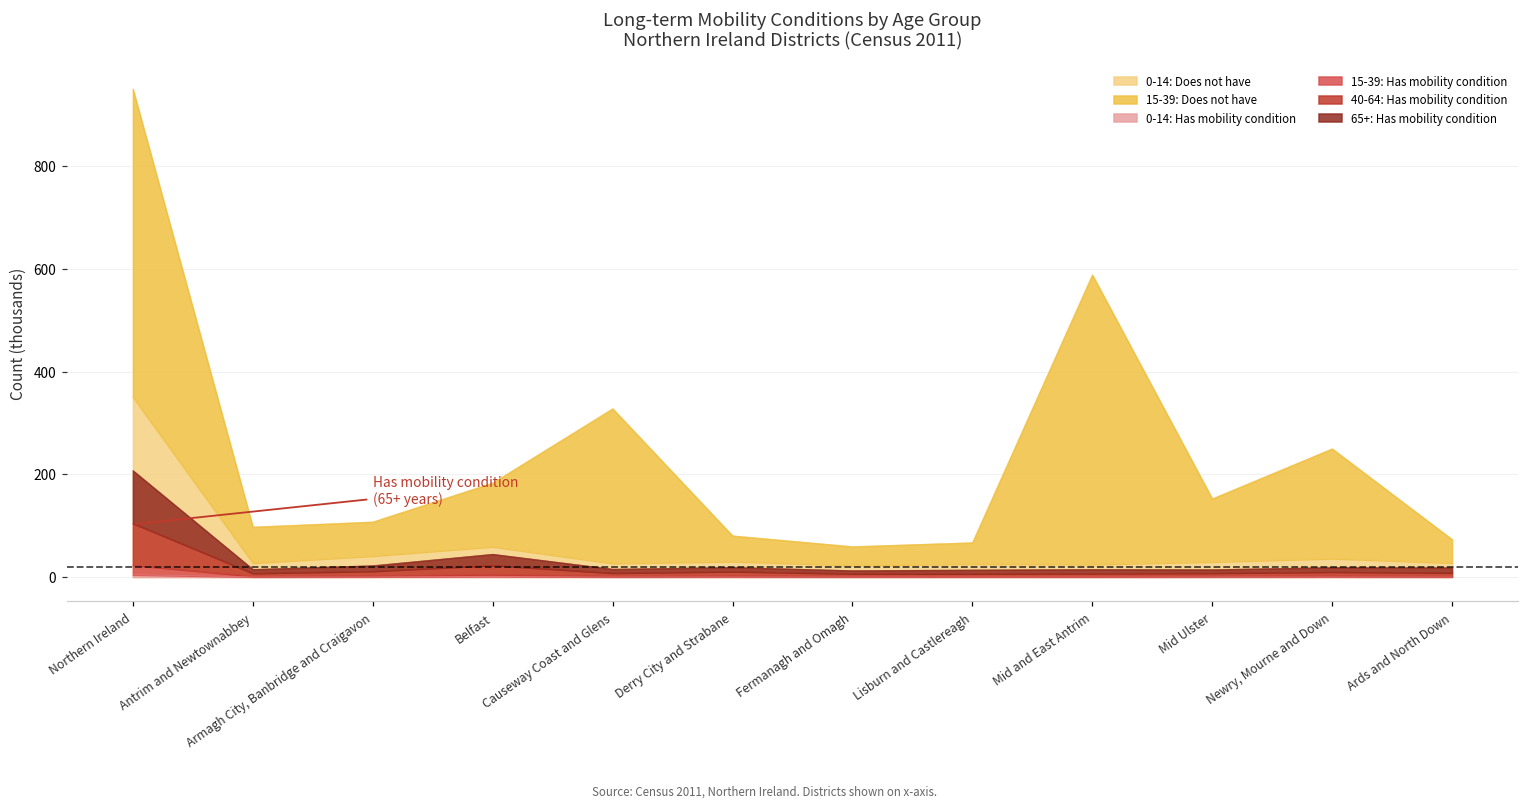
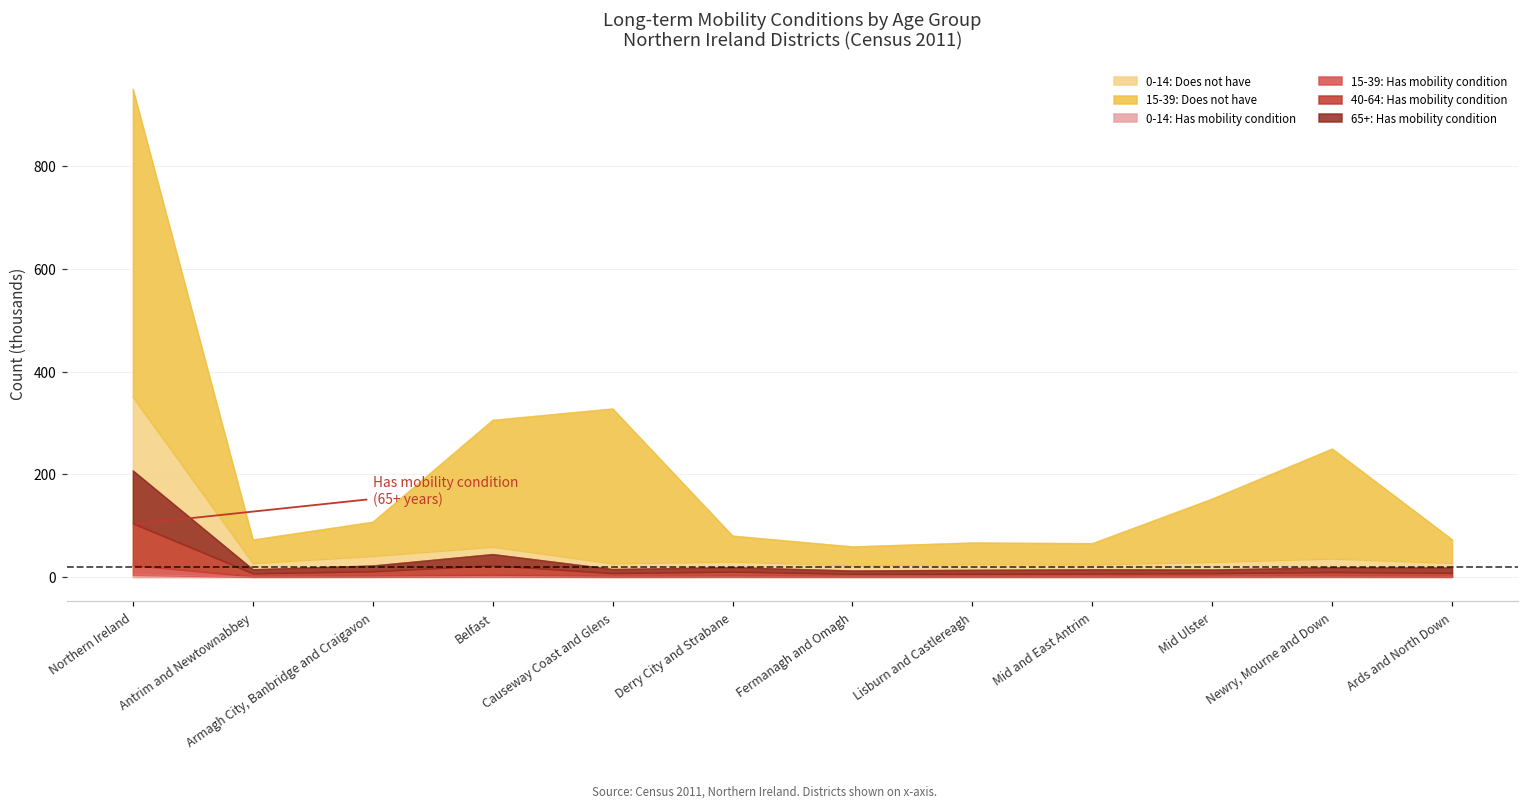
  {
    "15-39: Does not have": {
      "Northern Ireland": 600,
-     "Antrim and Newtownabbey": 70,
-     "Belfast": 120,
+     "Antrim and Newtownabbey": 50,
+     "Belfast": 250,
      "Causeway Coast and Glens": 300,
      "Derry City and Strabane": 50,
      "Fermanagh and Omagh": 40,
      "Lisburn and Castlereagh": 40,
-     "Mid and East Antrim": 560,
+     "Mid and East Antrim": 40,
      "Mid Ulster": 120,
      "Newry, Mourne and Down": 210,
      "Ards and North Down": 50
    }
  }
